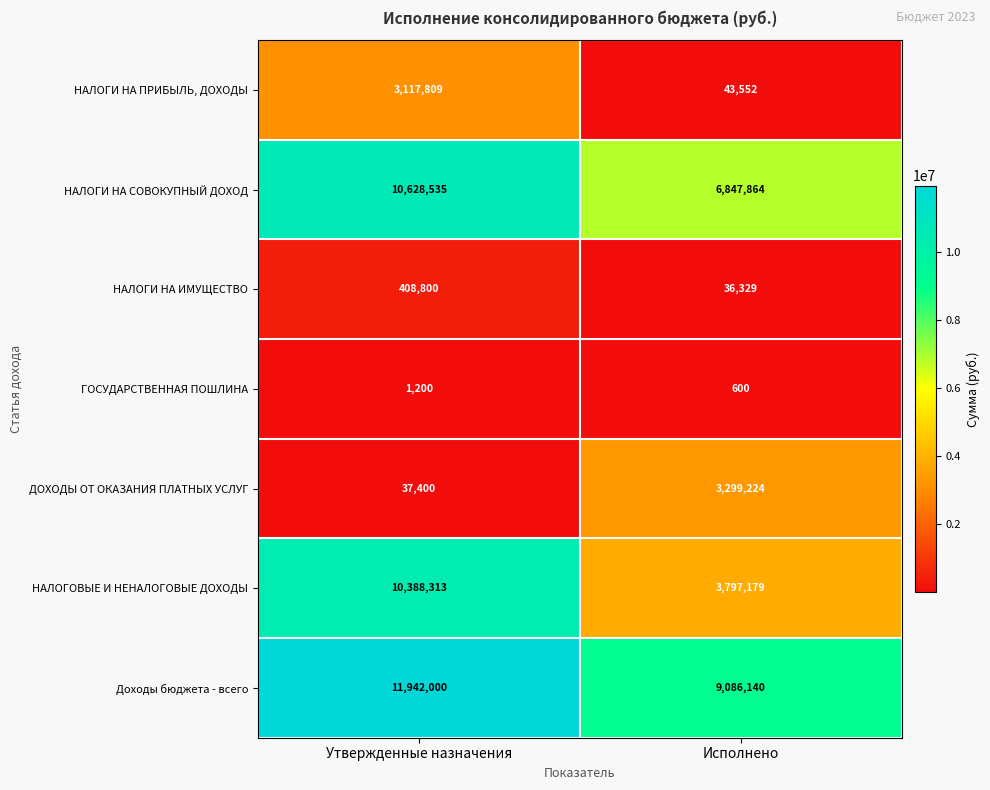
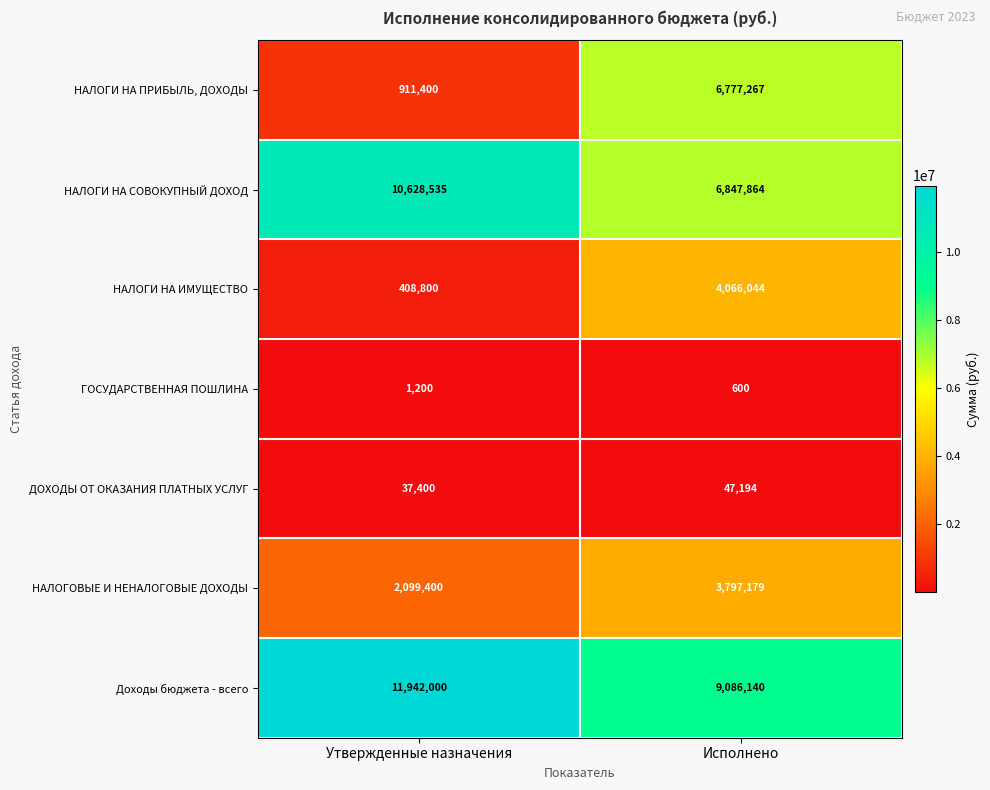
  {
    "НАЛОГИ НА ПРИБЫЛЬ, ДОХОДЫ": {
-     "Утвержденные назначения": "3,117,809",
-     "Исполнено": "43,552"
+     "Утвержденные назначения": "911,400",
+     "Исполнено": "6,777,267"
    },
    "НАЛОГИ НА СОВОКУПНЫЙ ДОХОД": {
      "Утвержденные назначения": "10,628,535",
      "Исполнено": "6,847,864"
    },
    "НАЛОГИ НА ИМУЩЕСТВО": {
      "Утвержденные назначения": "408,800",
-     "Исполнено": "36,329"
+     "Исполнено": "4,066,044"
    },
    "ГОСУДАРСТВЕННАЯ ПОШЛИНА": {
      "Утвержденные назначения": "1,200",
      "Исполнено": "600"
    },
    "ДОХОДЫ ОТ ОКАЗАНИЯ ПЛАТНЫХ УСЛУГ": {
      "Утвержденные назначения": "37,400",
-     "Исполнено": "3,299,224"
+     "Исполнено": "47,194"
    },
    "НАЛОГОВЫЕ И НЕНАЛОГОВЫЕ ДОХОДЫ": {
-     "Утвержденные назначения": "10,388,313",
+     "Утвержденные назначения": "2,099,400",
      "Исполнено": "3,797,179"
    },
    "Доходы бюджета - всего": {
      "Утвержденные назначения": "11,942,000",
      "Исполнено": "9,086,140"
    }
  }
